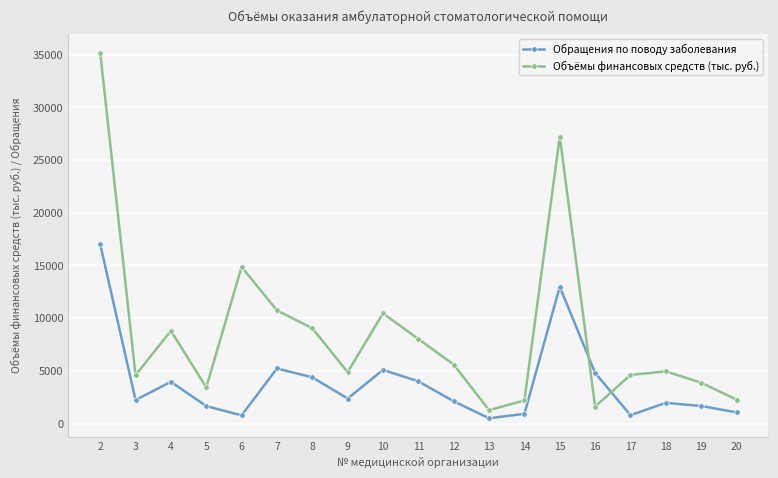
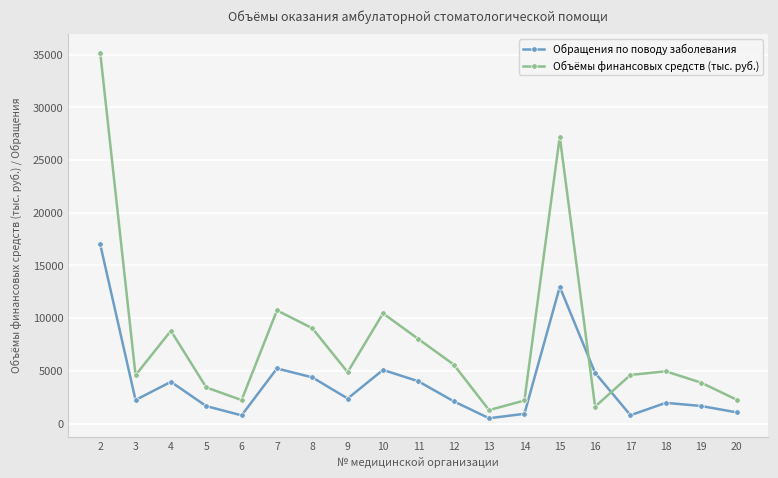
  {
    "Обращения по поводу заболевания": {
      "2": 17000,
      "3": 2200,
      "4": 4000,
      "5": 1700,
      "6": 800,
      "7": 5200,
      "8": 4400,
      "9": 2400,
      "10": 5100,
      "11": 4000,
      "12": 2100,
      "13": 500,
      "14": 900,
      "15": 13000,
      "16": 4800,
      "17": 800,
      "18": 2000,
      "19": 1700,
      "20": 1100
    },
    "Объёмы финансовых средств (тыс. руб.)": {
      "2": 35200,
      "3": 4600,
      "4": 8800,
      "5": 3400,
-     "6": 14900,
+     "6": 2200,
      "7": 10700,
      "8": 9000,
      "9": 4900,
      "10": 10500,
      "11": 8000,
      "12": 5600,
      "13": 1300,
      "14": 2200,
      "15": 27200,
      "16": 1600,
      "17": 4600,
      "18": 5000,
      "19": 3900,
      "20": 2300
    }
  }
